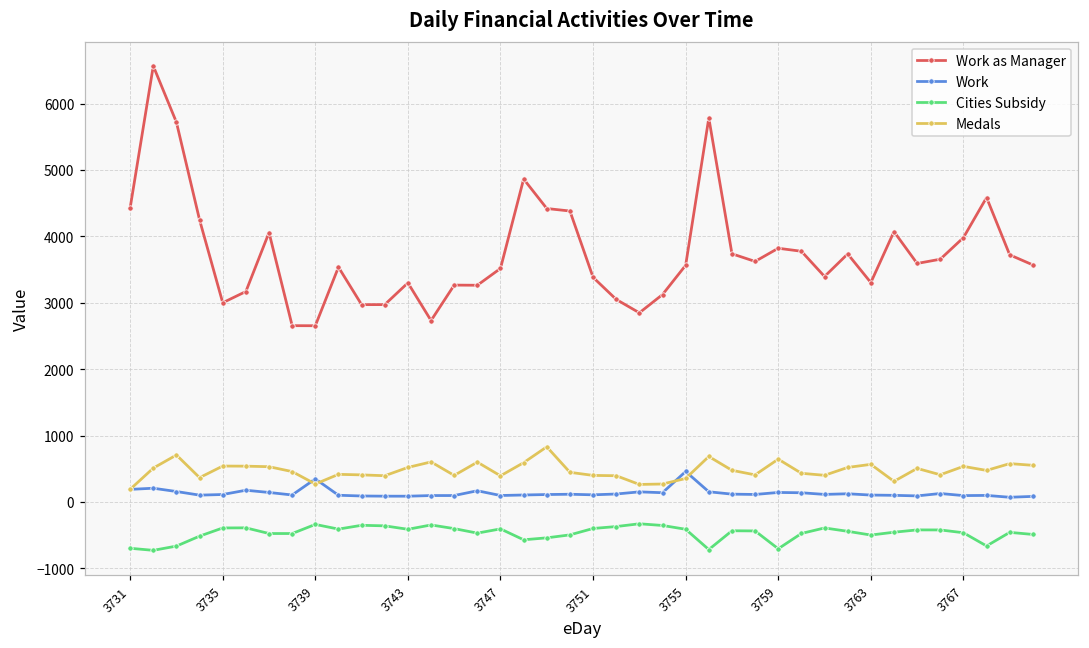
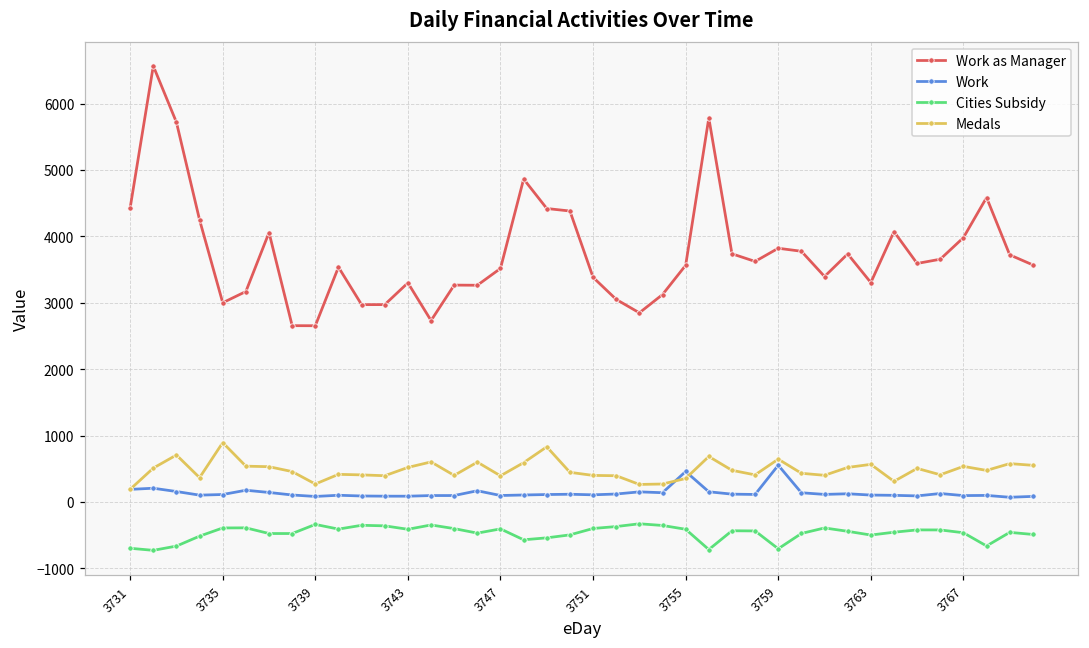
  {
    "Work as Manager": {
      "3731": 4400,
      "3735": 3000,
      "3739": 2700,
      "3743": 3300,
      "3747": 3500,
      "3751": 3400,
      "3755": 3600,
      "3759": 3800,
      "3763": 3300,
      "3767": 4000
    },
    "Work": {
      "3735": 100,
-     "3739": 300,
+     "3739": 100,
      "3743": 100,
      "3747": 100,
      "3751": 100,
      "3755": 500,
-     "3759": 100,
+     "3759": 600,
      "3763": 100,
      "3767": 100
    },
    "Cities Subsidy": {
      "3731": -700,
      "3735": -400,
      "3739": -300,
      "3743": -400,
      "3747": -400,
      "3751": -400,
      "3755": -400,
      "3759": -700,
      "3763": -500,
      "3767": -500
    },
    "Medals": {
-     "3735": 500,
+     "3735": 900,
      "3739": 300,
      "3743": 500,
      "3747": 400,
      "3751": 400,
      "3755": 400,
      "3759": 600,
      "3763": 600,
      "3767": 500
    }
  }
